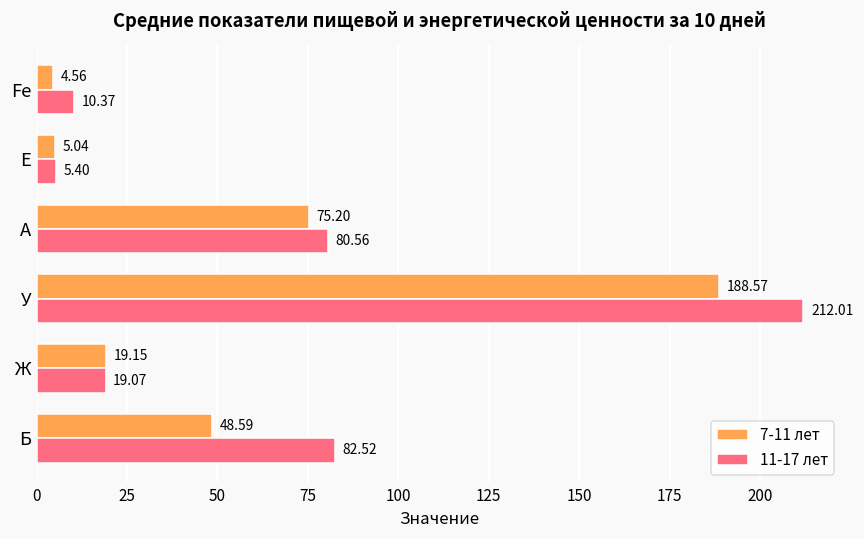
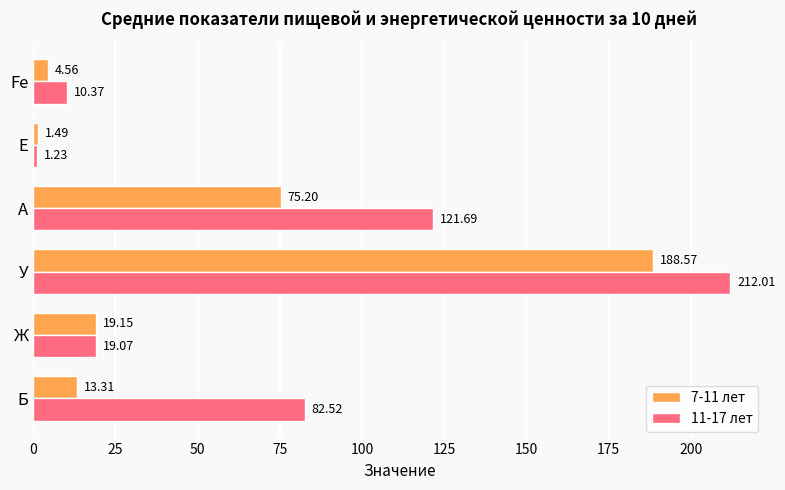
  {
    "7-11 лет": {
      "Fe": 4.56,
-     "E": 5.04,
+     "E": 1.49,
      "A": 75.20,
      "У": 188.57,
      "Ж": 19.15,
-     "Б": 48.59
+     "Б": 13.31
    },
    "11-17 лет": {
      "Fe": 10.37,
-     "E": 5.40,
-     "A": 80.56,
+     "E": 1.23,
+     "A": 121.69,
      "У": 212.01,
      "Ж": 19.07,
      "Б": 82.52
    }
  }
